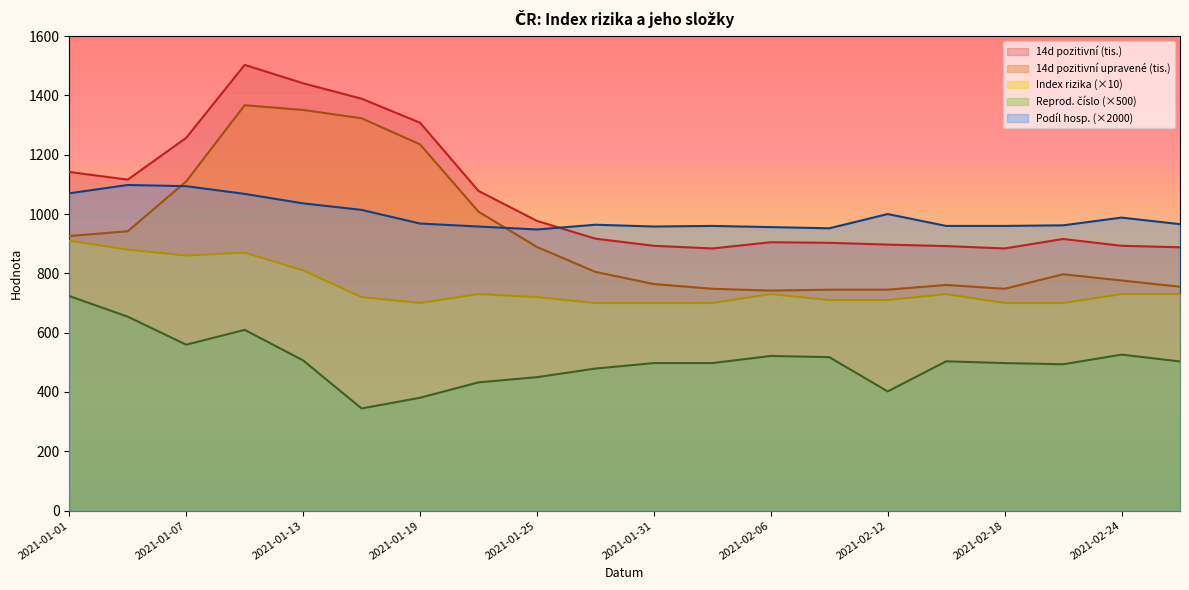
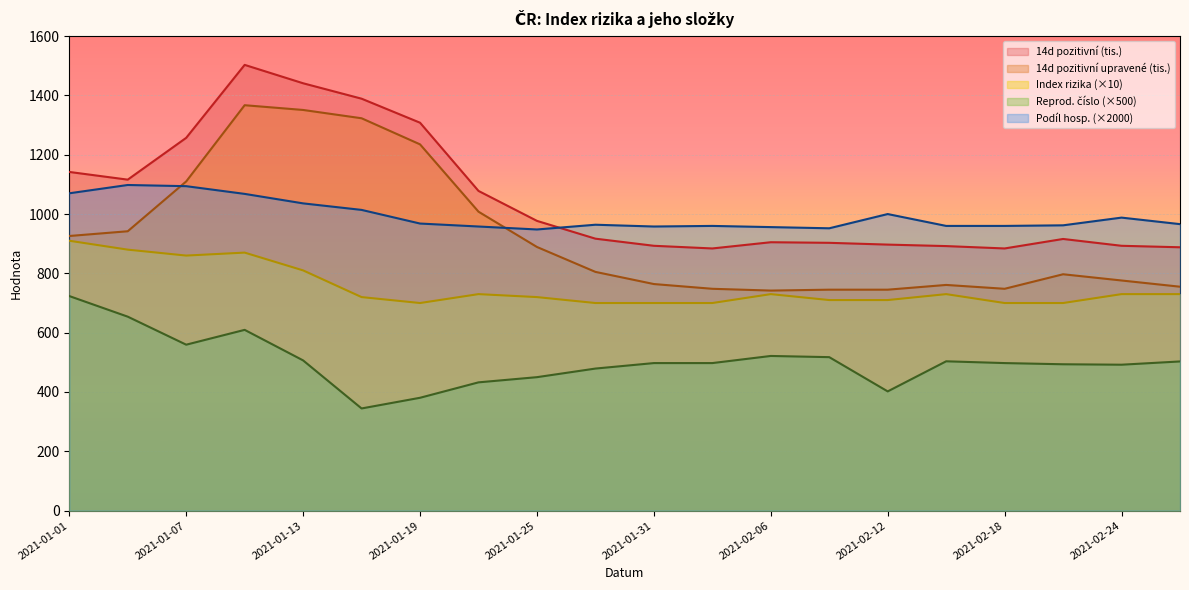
  {
    "Reprod. číslo (×500)": {
      "2021-01-01": 720,
      "2021-01-07": 560,
      "2021-01-13": 510,
      "2021-01-19": 380,
      "2021-01-25": 450,
      "2021-01-31": 500,
      "2021-02-06": 520,
      "2021-02-12": 400,
      "2021-02-18": 500,
-     "2021-02-24": 530
+     "2021-02-24": 490
    },
    "Podíl hosp. (×2000)": {
      "2021-01-01": 1070,
      "2021-01-07": 1090,
      "2021-01-13": 1040,
      "2021-01-19": 970,
      "2021-01-25": 950,
      "2021-01-31": 960,
      "2021-02-06": 960,
      "2021-02-12": 1000,
      "2021-02-18": 960,
      "2021-02-24": 990
    }
  }
